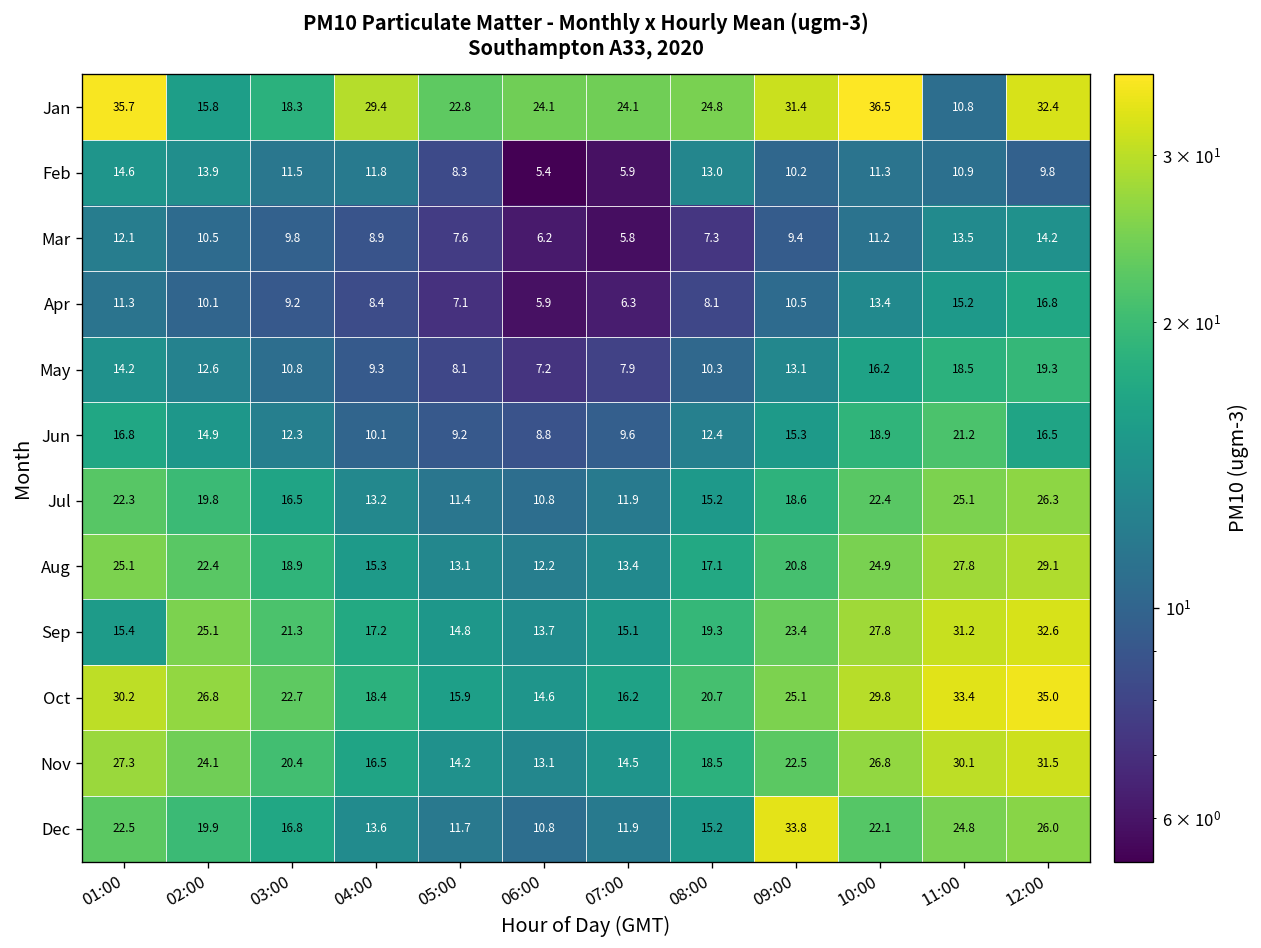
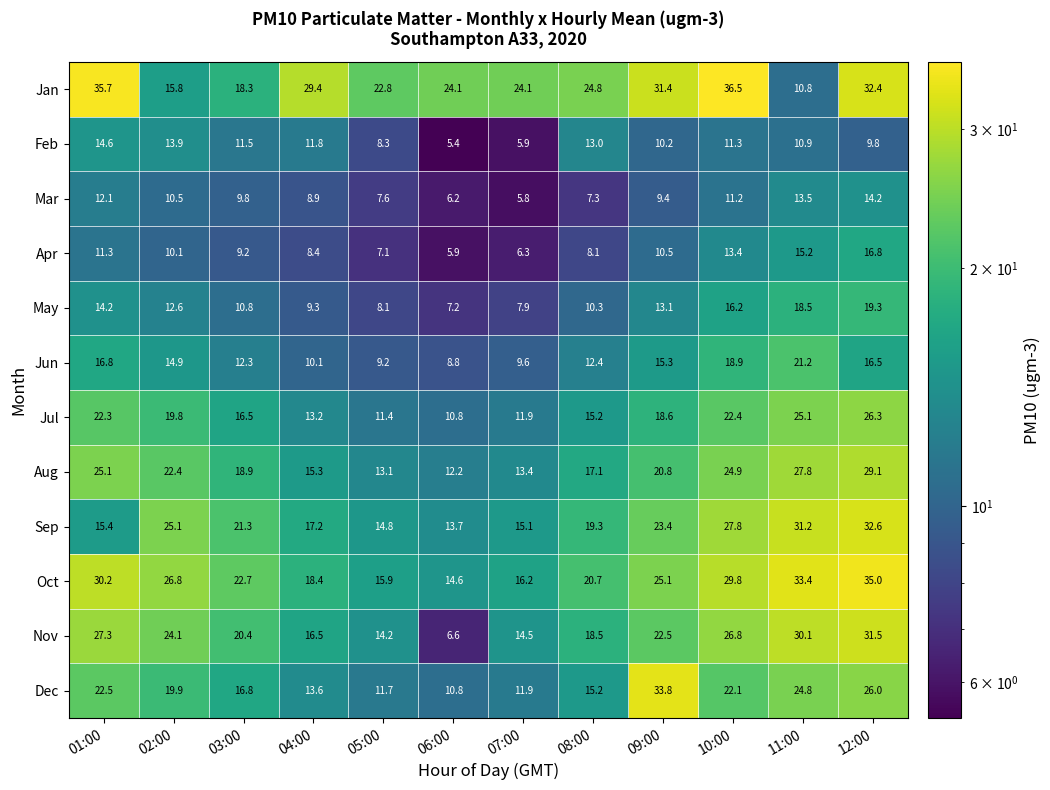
  {
    "Jan": {
      "01:00": 35.7,
      "02:00": 15.8,
      "03:00": 18.3,
      "04:00": 29.4,
      "05:00": 22.8,
      "06:00": 24.1,
      "07:00": 24.1,
      "08:00": 24.8,
      "09:00": 31.4,
      "10:00": 36.5,
      "11:00": 10.8,
      "12:00": 32.4
    },
    "Feb": {
      "01:00": 14.6,
      "02:00": 13.9,
      "03:00": 11.5,
      "04:00": 11.8,
      "05:00": 8.3,
      "06:00": 5.4,
      "07:00": 5.9,
      "08:00": 13.0,
      "09:00": 10.2,
      "10:00": 11.3,
      "11:00": 10.9,
      "12:00": 9.8
    },
    "Mar": {
      "01:00": 12.1,
      "02:00": 10.5,
      "03:00": 9.8,
      "04:00": 8.9,
      "05:00": 7.6,
      "06:00": 6.2,
      "07:00": 5.8,
      "08:00": 7.3,
      "09:00": 9.4,
      "10:00": 11.2,
      "11:00": 13.5,
      "12:00": 14.2
    },
    "Apr": {
      "01:00": 11.3,
      "02:00": 10.1,
      "03:00": 9.2,
      "04:00": 8.4,
      "05:00": 7.1,
      "06:00": 5.9,
      "07:00": 6.3,
      "08:00": 8.1,
      "09:00": 10.5,
      "10:00": 13.4,
      "11:00": 15.2,
      "12:00": 16.8
    },
    "May": {
      "01:00": 14.2,
      "02:00": 12.6,
      "03:00": 10.8,
      "04:00": 9.3,
      "05:00": 8.1,
      "06:00": 7.2,
      "07:00": 7.9,
      "08:00": 10.3,
      "09:00": 13.1,
      "10:00": 16.2,
      "11:00": 18.5,
      "12:00": 19.3
    },
    "Jun": {
      "01:00": 16.8,
      "02:00": 14.9,
      "03:00": 12.3,
      "04:00": 10.1,
      "05:00": 9.2,
      "06:00": 8.8,
      "07:00": 9.6,
      "08:00": 12.4,
      "09:00": 15.3,
      "10:00": 18.9,
      "11:00": 21.2,
      "12:00": 16.5
    },
    "Jul": {
      "01:00": 22.3,
      "02:00": 19.8,
      "03:00": 16.5,
      "04:00": 13.2,
      "05:00": 11.4,
      "06:00": 10.8,
      "07:00": 11.9,
      "08:00": 15.2,
      "09:00": 18.6,
      "10:00": 22.4,
      "11:00": 25.1,
      "12:00": 26.3
    },
    "Aug": {
      "01:00": 25.1,
      "02:00": 22.4,
      "03:00": 18.9,
      "04:00": 15.3,
      "05:00": 13.1,
      "06:00": 12.2,
      "07:00": 13.4,
      "08:00": 17.1,
      "09:00": 20.8,
      "10:00": 24.9,
      "11:00": 27.8,
      "12:00": 29.1
    },
    "Sep": {
      "01:00": 15.4,
      "02:00": 25.1,
      "03:00": 21.3,
      "04:00": 17.2,
      "05:00": 14.8,
      "06:00": 13.7,
      "07:00": 15.1,
      "08:00": 19.3,
      "09:00": 23.4,
      "10:00": 27.8,
      "11:00": 31.2,
      "12:00": 32.6
    },
    "Oct": {
      "01:00": 30.2,
      "02:00": 26.8,
      "03:00": 22.7,
      "04:00": 18.4,
      "05:00": 15.9,
      "06:00": 14.6,
      "07:00": 16.2,
      "08:00": 20.7,
      "09:00": 25.1,
      "10:00": 29.8,
      "11:00": 33.4,
      "12:00": 35.0
    },
    "Nov": {
      "01:00": 27.3,
      "02:00": 24.1,
      "03:00": 20.4,
      "04:00": 16.5,
      "05:00": 14.2,
-     "06:00": 13.1,
+     "06:00": 6.6,
      "07:00": 14.5,
      "08:00": 18.5,
      "09:00": 22.5,
      "10:00": 26.8,
      "11:00": 30.1,
      "12:00": 31.5
    },
    "Dec": {
      "01:00": 22.5,
      "02:00": 19.9,
      "03:00": 16.8,
      "04:00": 13.6,
      "05:00": 11.7,
      "06:00": 10.8,
      "07:00": 11.9,
      "08:00": 15.2,
      "09:00": 33.8,
      "10:00": 22.1,
      "11:00": 24.8,
      "12:00": 26.0
    }
  }
